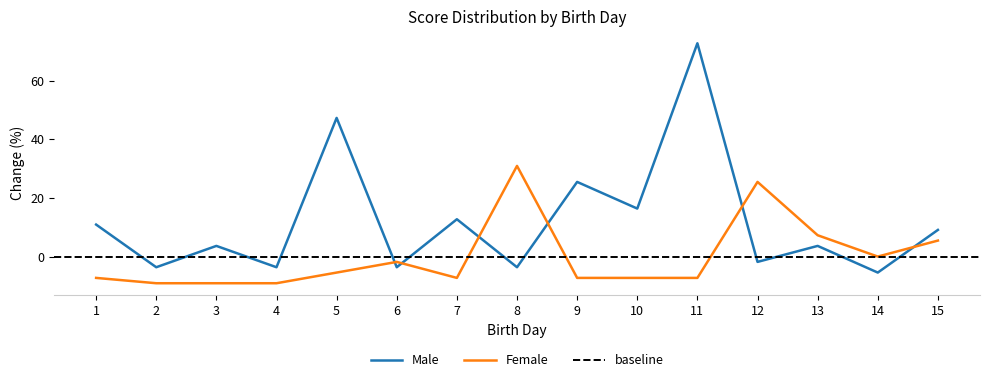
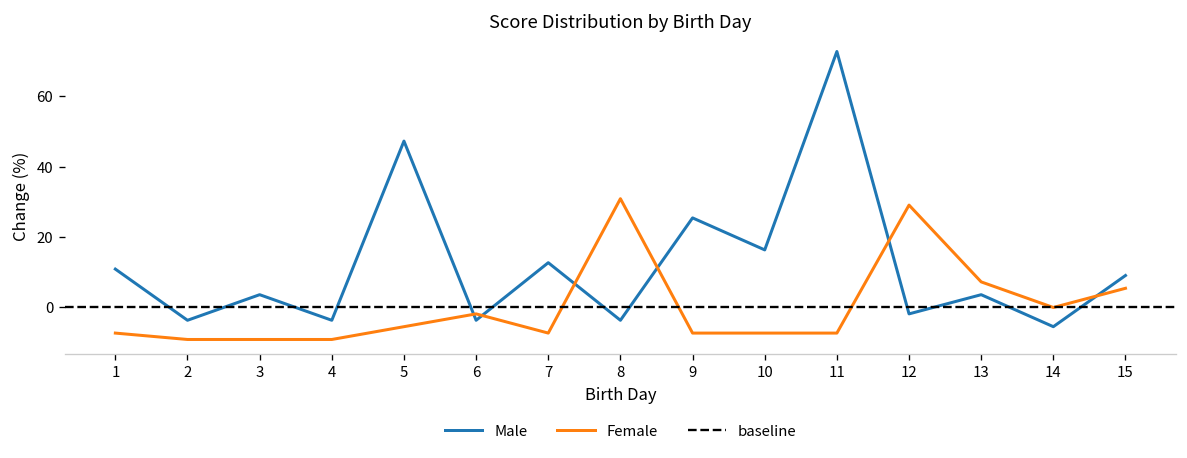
  {
    "Male": {
      "1": 11,
      "2": -4,
      "3": 4,
      "4": -4,
      "5": 47,
      "6": -4,
      "7": 13,
      "8": -4,
      "9": 25,
      "10": 16,
      "11": 73,
      "12": -2,
      "13": 4,
      "14": -5,
      "15": 9
    },
    "Female": {
      "1": -7,
      "2": -9,
      "3": -9,
      "4": -9,
      "5": -5,
      "6": -2,
      "7": -7,
      "8": 31,
      "9": -7,
      "10": -7,
      "11": -7,
-     "12": 25,
+     "12": 29,
      "13": 7,
      "14": 0,
      "15": 5
    }
  }
